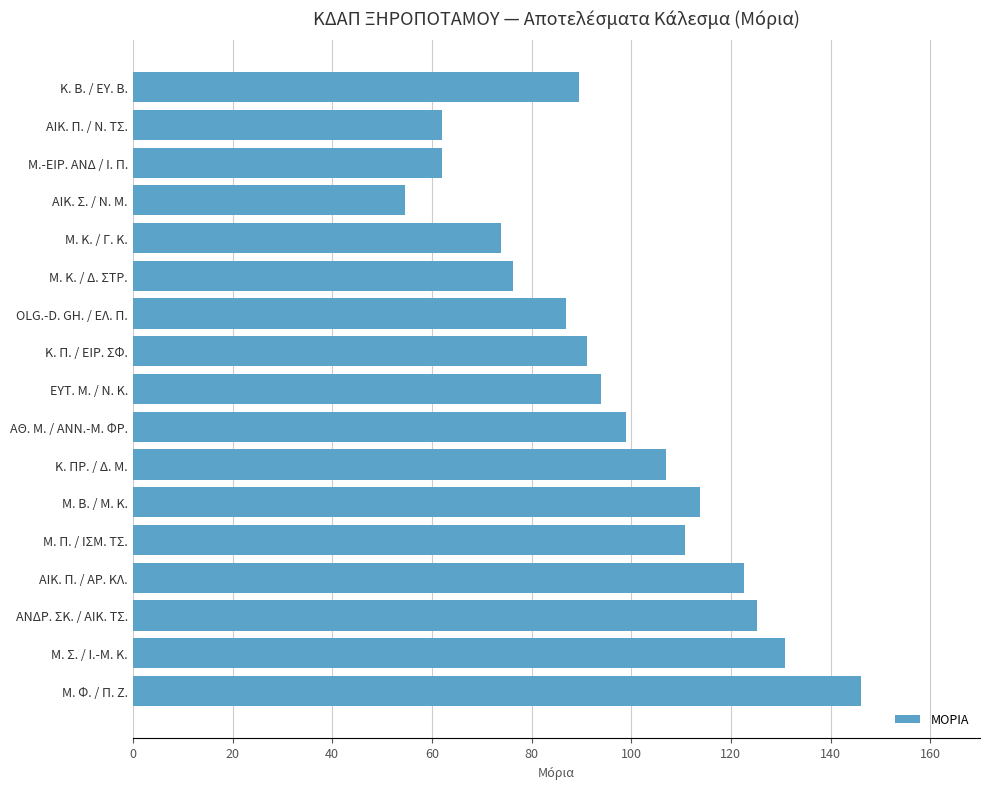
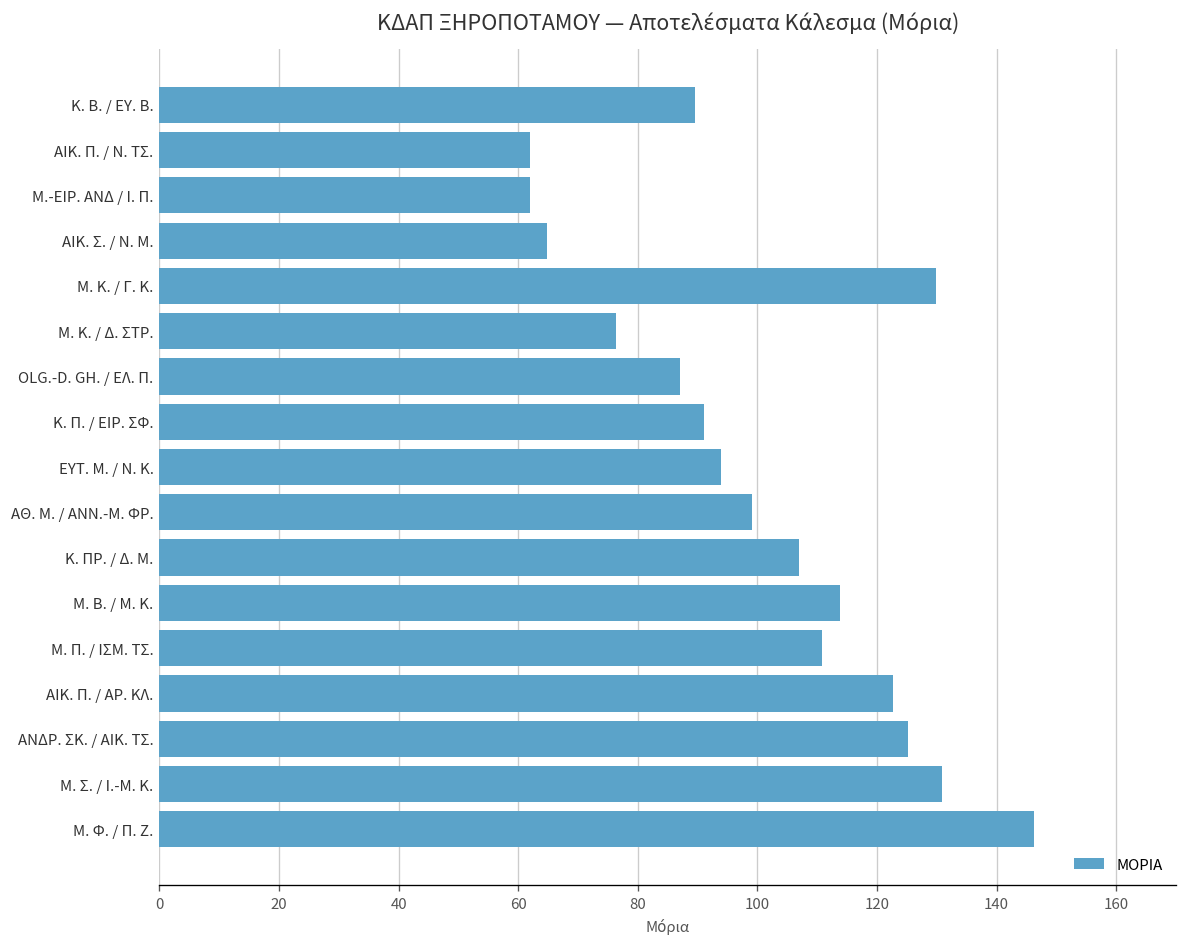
  {
    "Κ. Β. / ΕΥ. Β.": 90,
    "ΑΙΚ. Π. / Ν. ΤΣ.": 62,
    "Μ.-ΕΙΡ. ΑΝΔ / Ι. Π.": 62,
-   "ΑΙΚ. Σ. / Ν. Μ.": 55,
-   "Μ. Κ. / Γ. Κ.": 74,
+   "ΑΙΚ. Σ. / Ν. Μ.": 65,
+   "Μ. Κ. / Γ. Κ.": 130,
    "Μ. Κ. / Δ. ΣΤΡ.": 76,
    "OLG.-D. GH. / ΕΛ. Π.": 87,
    "Κ. Π. / ΕΙΡ. ΣΦ.": 91,
    "ΕΥΤ. Μ. / Ν. Κ.": 94,
    "ΑΘ. Μ. / ΑΝΝ.-Μ. ΦΡ.": 99,
    "Κ. ΠΡ. / Δ. Μ.": 107,
    "Μ. Β. / Μ. Κ.": 114,
    "Μ. Π. / ΙΣΜ. ΤΣ.": 111,
    "ΑΙΚ. Π. / ΑΡ. ΚΛ.": 123,
    "ΑΝΔΡ. ΣΚ. / ΑΙΚ. ΤΣ.": 125,
    "Μ. Σ. / Ι.-Μ. Κ.": 131,
    "Μ. Φ. / Π. Ζ.": 146
  }
